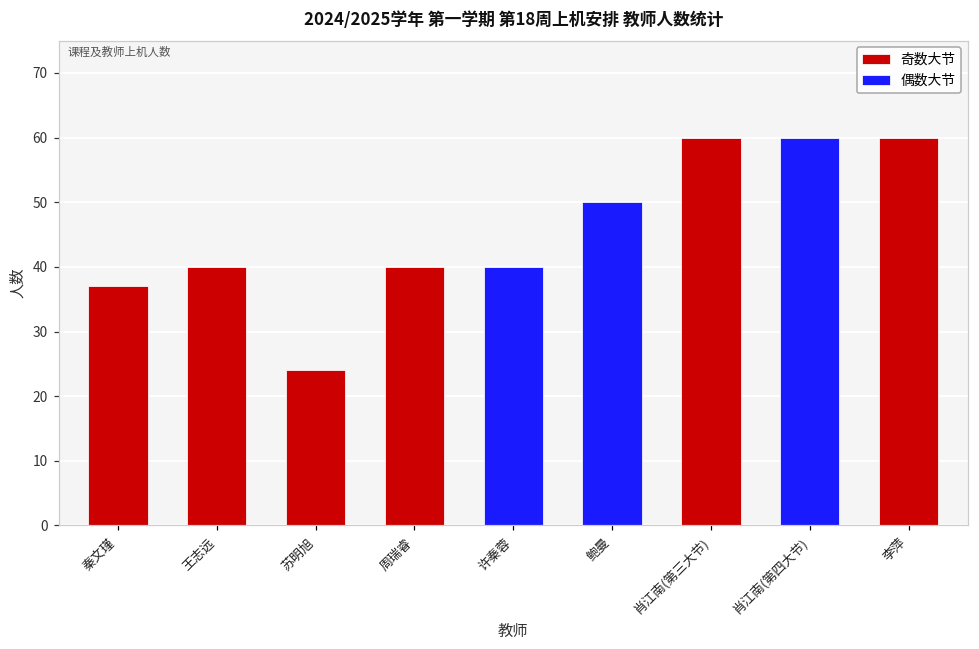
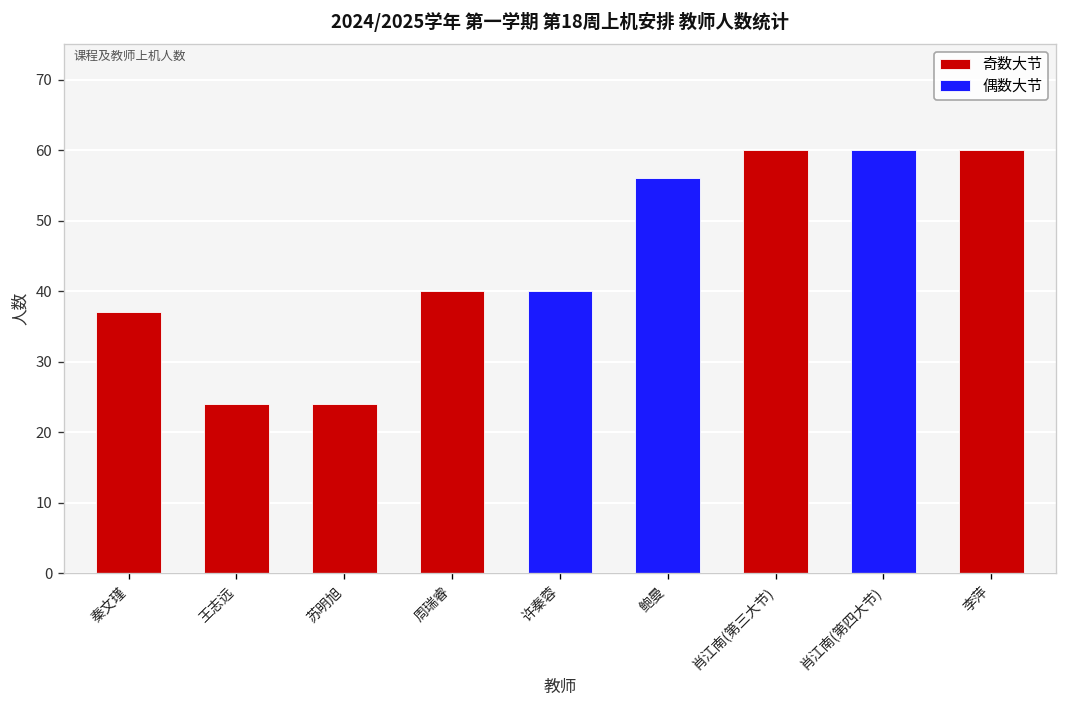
  {
    "秦文瑾": 37,
-   "王志远": 40,
+   "王志远": 24,
    "苏明旭": 24,
    "周瑞睿": 40,
    "许秦蓉": 40,
-   "鲍曼": 50,
+   "鲍曼": 56,
    "肖江南(第三大节)": 60,
    "肖江南(第四大节)": 60,
    "李萍": 60
  }
